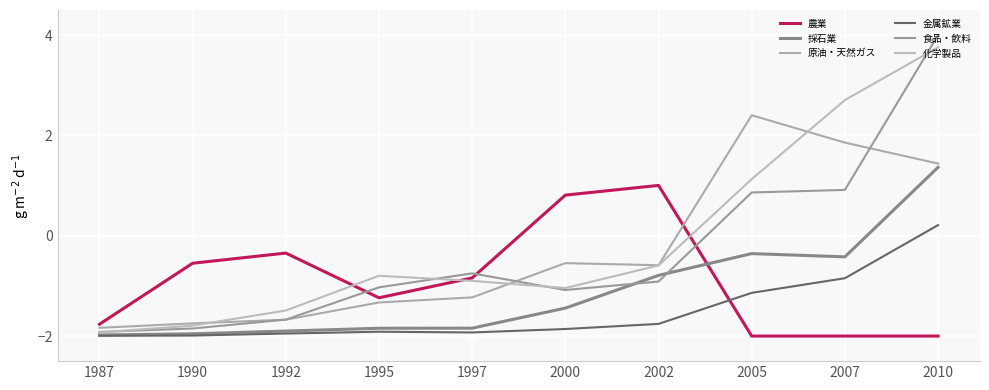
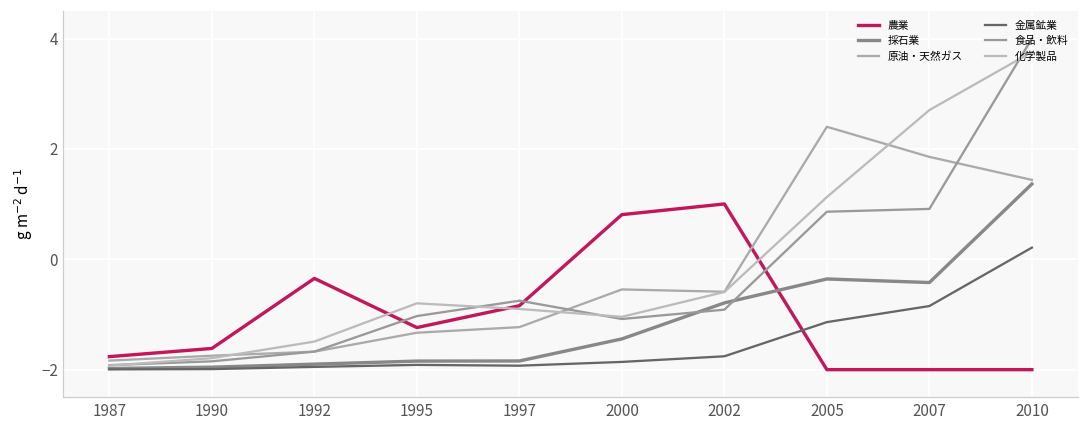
  {
    "農業": {
      "1987": -1.8,
-     "1990": -0.5,
+     "1990": -1.6,
      "1992": -0.3,
      "1995": -1.2,
      "1997": -0.8,
      "2000": 0.8,
      "2002": 1.0,
      "2005": -2.0,
      "2007": -2.0,
      "2010": -2.0
    }
  }
